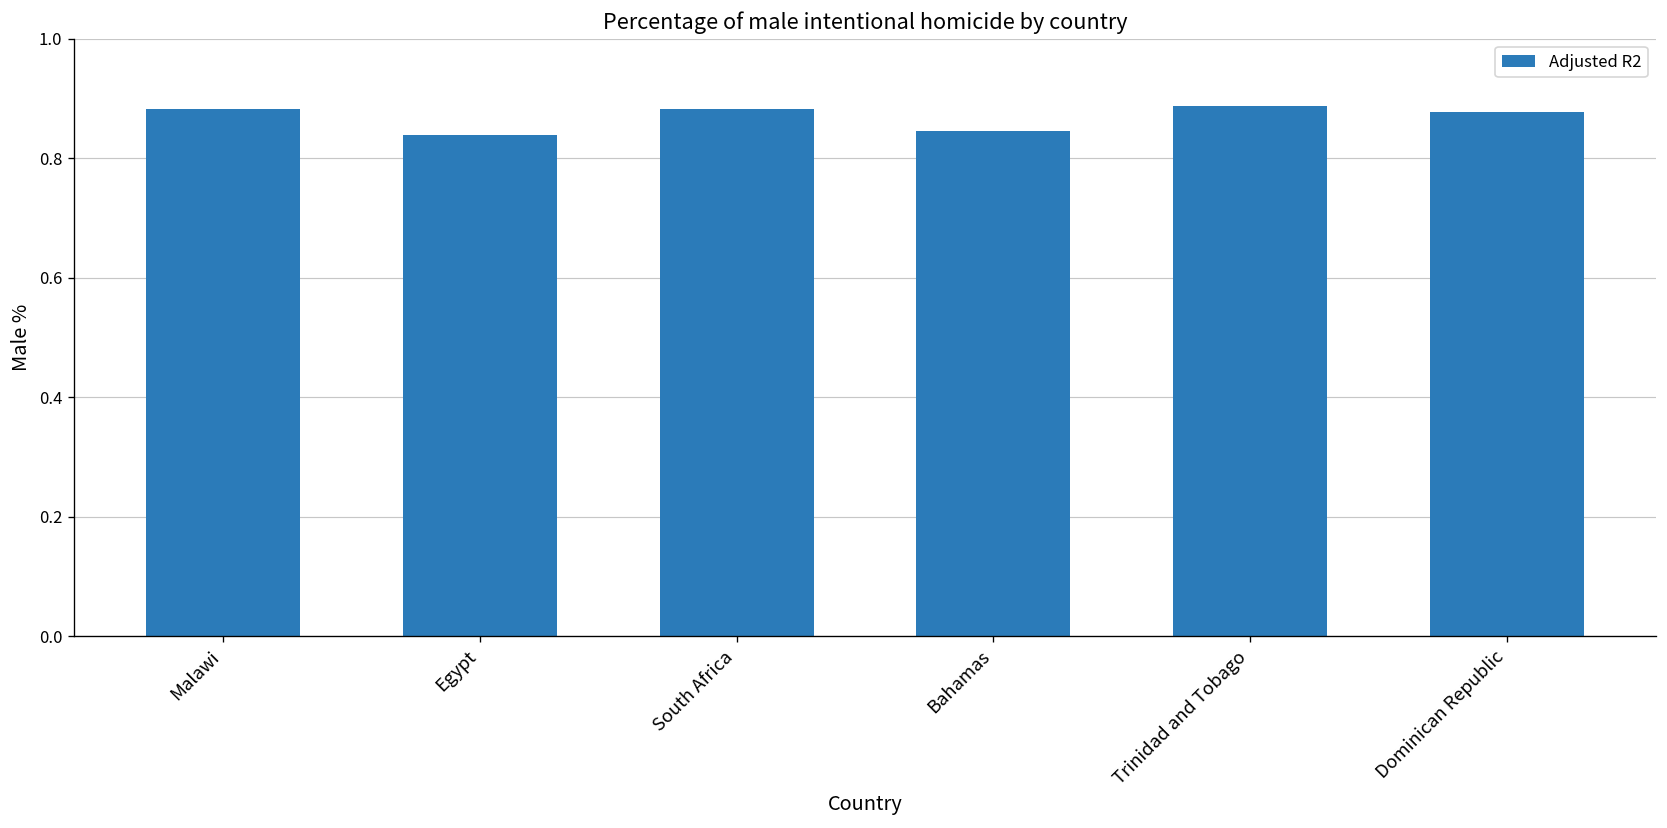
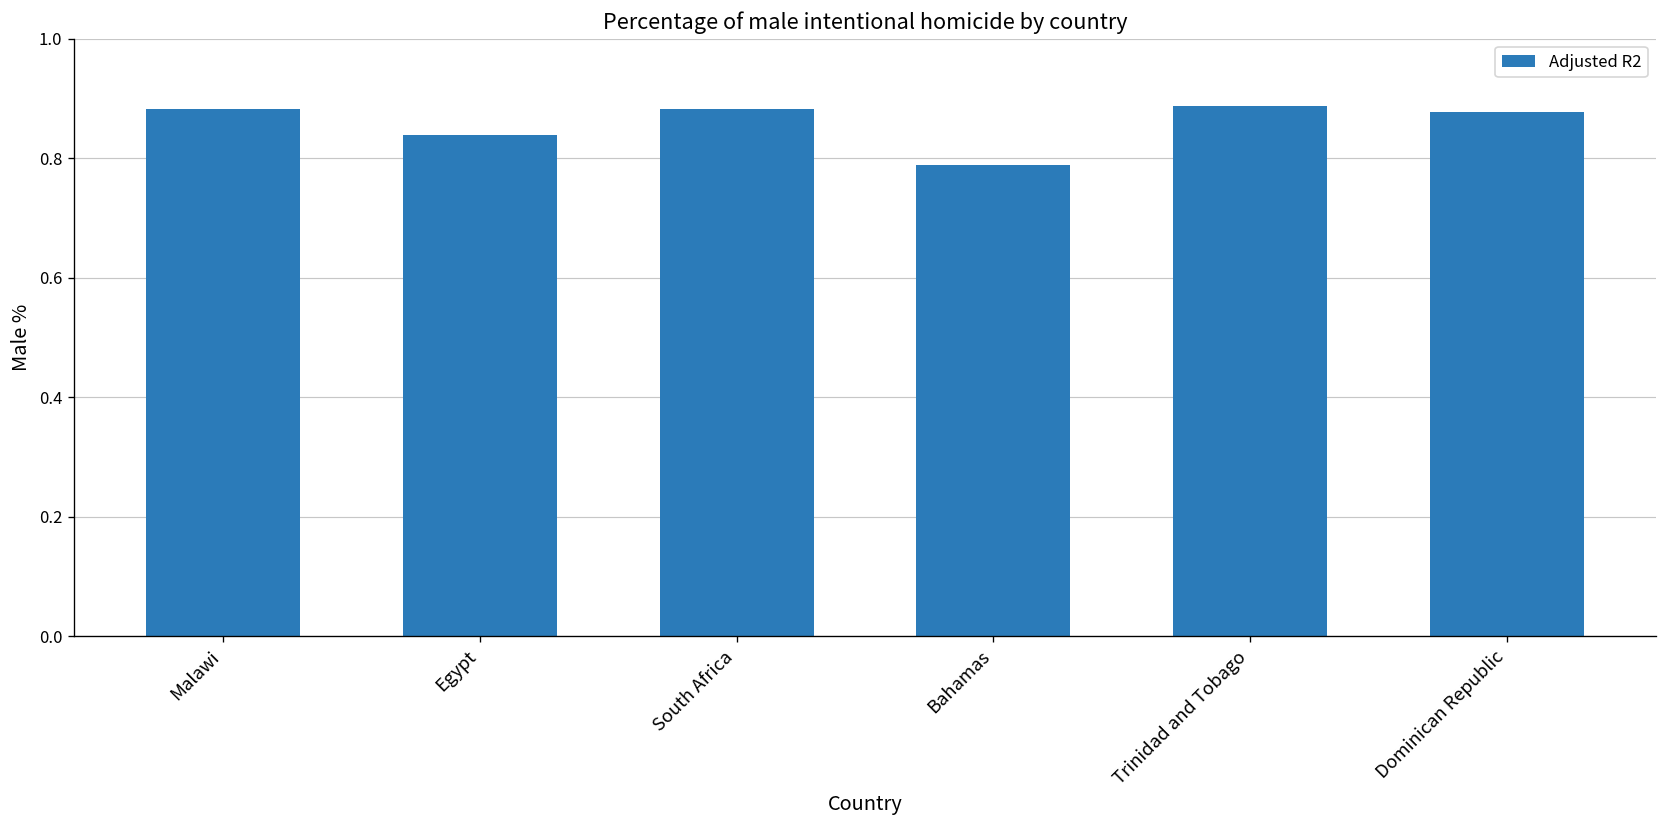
  {
    "Malawi": 0.88,
    "Egypt": 0.84,
    "South Africa": 0.88,
-   "Bahamas": 0.85,
+   "Bahamas": 0.79,
    "Trinidad and Tobago": 0.89,
    "Dominican Republic": 0.88
  }
